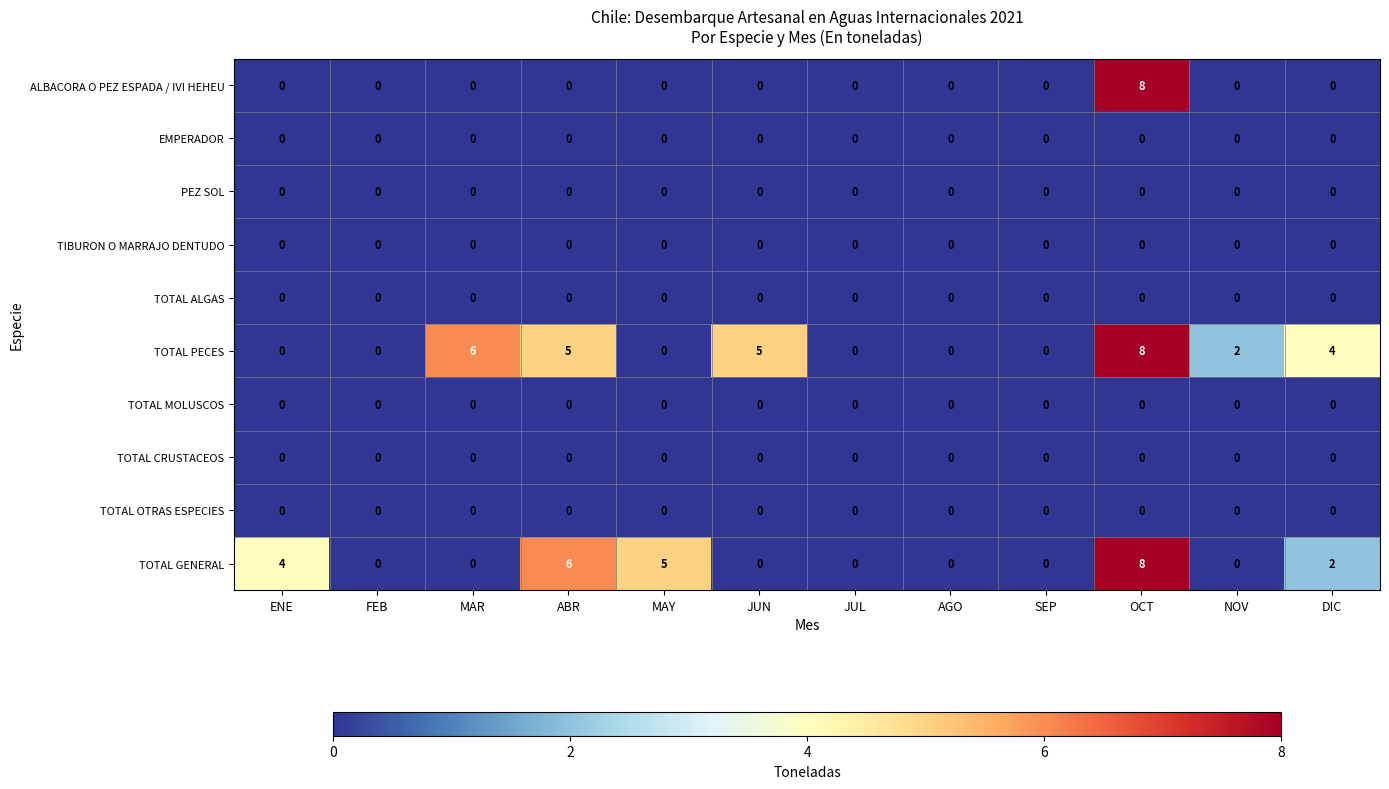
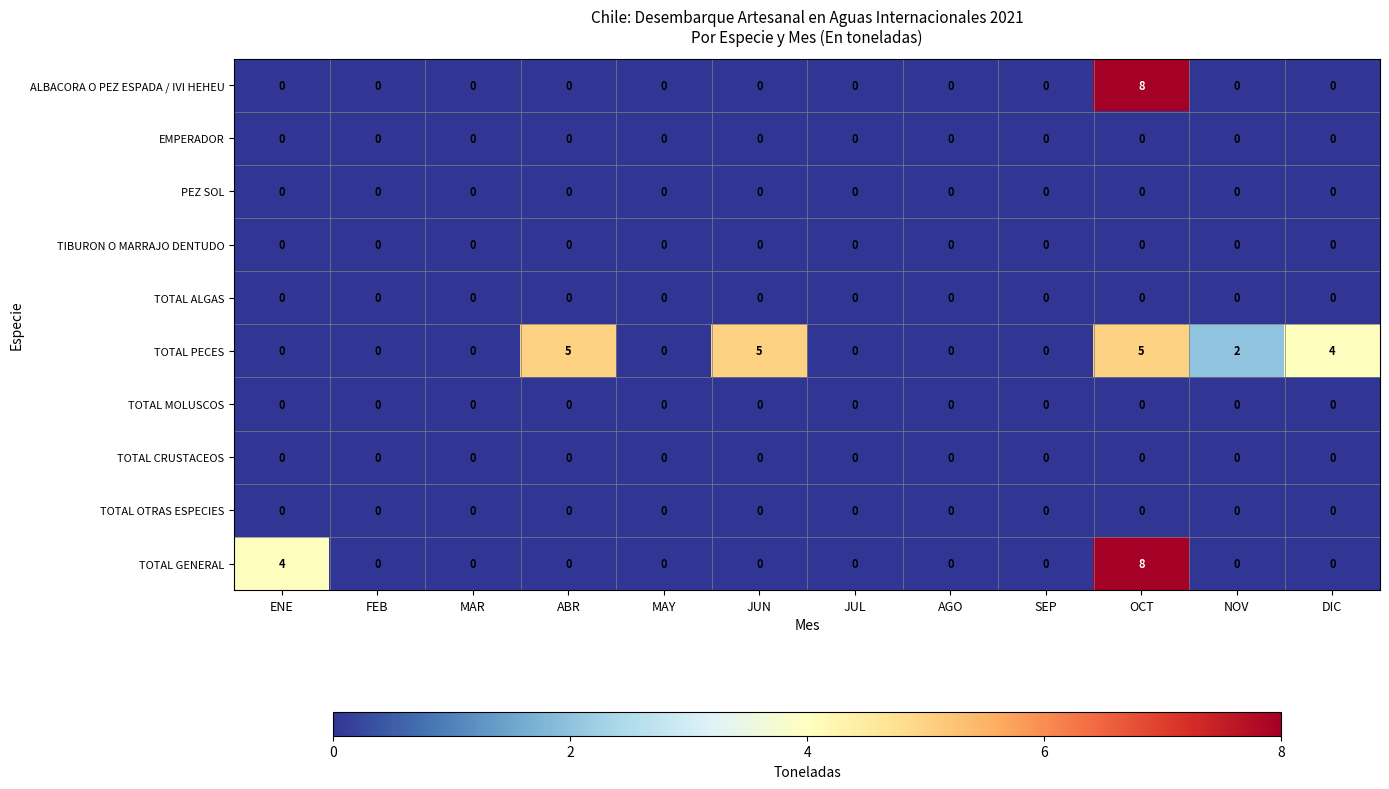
  {
    "ALBACORA O PEZ ESPADA / IVI HEHEU": {
      "ENE": 0,
      "FEB": 0,
      "MAR": 0,
      "ABR": 0,
      "MAY": 0,
      "JUN": 0,
      "JUL": 0,
      "AGO": 0,
      "SEP": 0,
      "OCT": 8,
      "NOV": 0,
      "DIC": 0
    },
    "EMPERADOR": {
      "ENE": 0,
      "FEB": 0,
      "MAR": 0,
      "ABR": 0,
      "MAY": 0,
      "JUN": 0,
      "JUL": 0,
      "AGO": 0,
      "SEP": 0,
      "OCT": 0,
      "NOV": 0,
      "DIC": 0
    },
    "PEZ SOL": {
      "ENE": 0,
      "FEB": 0,
      "MAR": 0,
      "ABR": 0,
      "MAY": 0,
      "JUN": 0,
      "JUL": 0,
      "AGO": 0,
      "SEP": 0,
      "OCT": 0,
      "NOV": 0,
      "DIC": 0
    },
    "TIBURON O MARRAJO DENTUDO": {
      "ENE": 0,
      "FEB": 0,
      "MAR": 0,
      "ABR": 0,
      "MAY": 0,
      "JUN": 0,
      "JUL": 0,
      "AGO": 0,
      "SEP": 0,
      "OCT": 0,
      "NOV": 0,
      "DIC": 0
    },
    "TOTAL ALGAS": {
      "ENE": 0,
      "FEB": 0,
      "MAR": 0,
      "ABR": 0,
      "MAY": 0,
      "JUN": 0,
      "JUL": 0,
      "AGO": 0,
      "SEP": 0,
      "OCT": 0,
      "NOV": 0,
      "DIC": 0
    },
    "TOTAL PECES": {
      "ENE": 0,
      "FEB": 0,
-     "MAR": 6,
+     "MAR": 0,
      "ABR": 5,
      "MAY": 0,
      "JUN": 5,
      "JUL": 0,
      "AGO": 0,
      "SEP": 0,
-     "OCT": 8,
+     "OCT": 5,
      "NOV": 2,
      "DIC": 4
    },
    "TOTAL MOLUSCOS": {
      "ENE": 0,
      "FEB": 0,
      "MAR": 0,
      "ABR": 0,
      "MAY": 0,
      "JUN": 0,
      "JUL": 0,
      "AGO": 0,
      "SEP": 0,
      "OCT": 0,
      "NOV": 0,
      "DIC": 0
    },
    "TOTAL CRUSTACEOS": {
      "ENE": 0,
      "FEB": 0,
      "MAR": 0,
      "ABR": 0,
      "MAY": 0,
      "JUN": 0,
      "JUL": 0,
      "AGO": 0,
      "SEP": 0,
      "OCT": 0,
      "NOV": 0,
      "DIC": 0
    },
    "TOTAL OTRAS ESPECIES": {
      "ENE": 0,
      "FEB": 0,
      "MAR": 0,
      "ABR": 0,
      "MAY": 0,
      "JUN": 0,
      "JUL": 0,
      "AGO": 0,
      "SEP": 0,
      "OCT": 0,
      "NOV": 0,
      "DIC": 0
    },
    "TOTAL GENERAL": {
      "ENE": 4,
      "FEB": 0,
      "MAR": 0,
-     "ABR": 6,
-     "MAY": 5,
+     "ABR": 0,
+     "MAY": 0,
      "JUN": 0,
      "JUL": 0,
      "AGO": 0,
      "SEP": 0,
      "OCT": 8,
      "NOV": 0,
-     "DIC": 2
+     "DIC": 0
    }
  }
